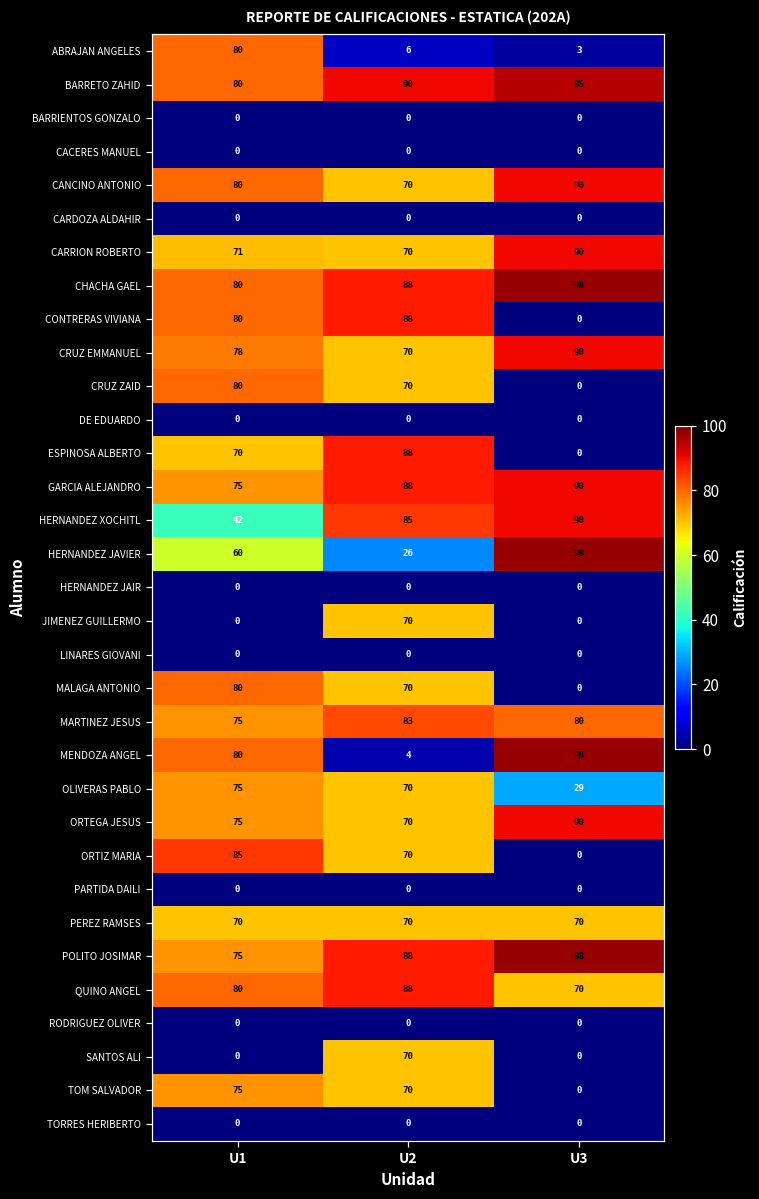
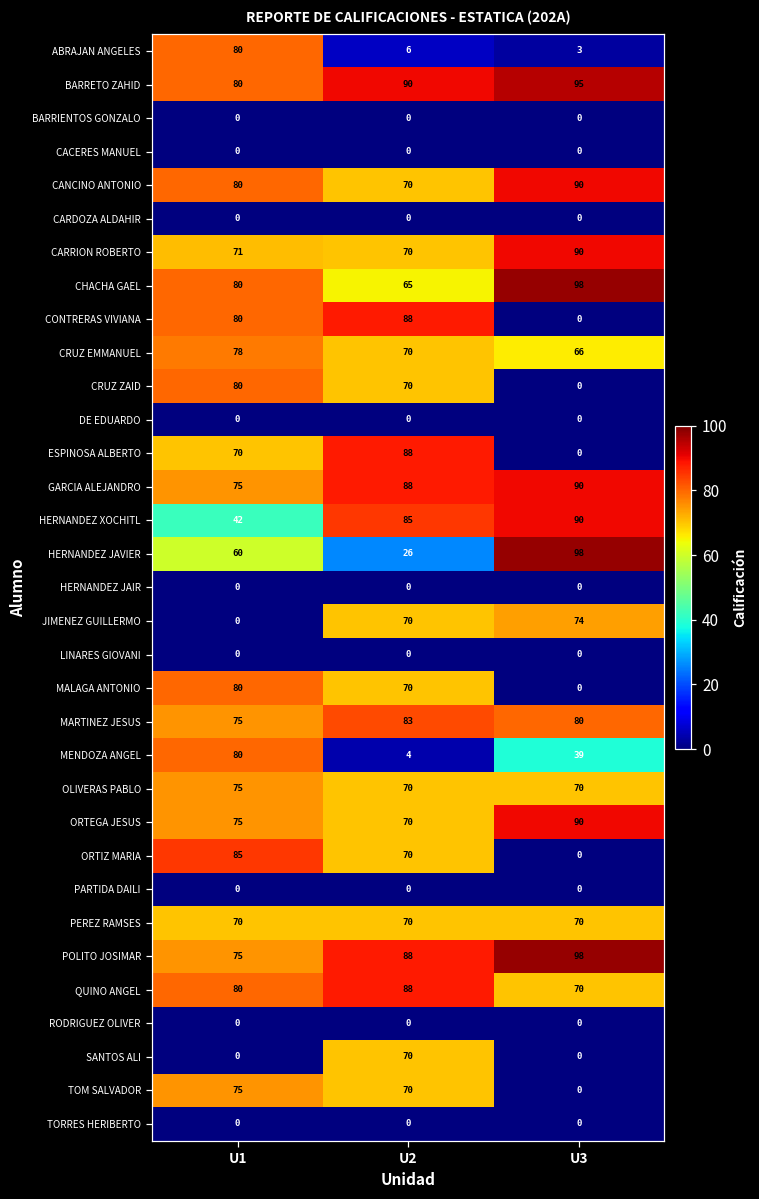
  {
    "ABRAJAN ANGELES": {
      "U1": 80,
      "U2": 6,
      "U3": 3
    },
    "BARRETO ZAHID": {
      "U1": 80,
      "U2": 90,
      "U3": 95
    },
    "BARRIENTOS GONZALO": {
      "U1": 0,
      "U2": 0,
      "U3": 0
    },
    "CACERES MANUEL": {
      "U1": 0,
      "U2": 0,
      "U3": 0
    },
    "CANCINO ANTONIO": {
      "U1": 80,
      "U2": 70,
      "U3": 90
    },
    "CARDOZA ALDAHIR": {
      "U1": 0,
      "U2": 0,
      "U3": 0
    },
    "CARRION ROBERTO": {
      "U1": 71,
      "U2": 70,
      "U3": 90
    },
    "CHACHA GAEL": {
      "U1": 80,
-     "U2": 88,
+     "U2": 65,
      "U3": 98
    },
    "CONTRERAS VIVIANA": {
      "U1": 80,
      "U2": 88,
      "U3": 0
    },
    "CRUZ EMMANUEL": {
      "U1": 78,
      "U2": 70,
-     "U3": 90
+     "U3": 66
    },
    "CRUZ ZAID": {
      "U1": 80,
      "U2": 70,
      "U3": 0
    },
    "DE EDUARDO": {
      "U1": 0,
      "U2": 0,
      "U3": 0
    },
    "ESPINOSA ALBERTO": {
      "U1": 70,
      "U2": 88,
      "U3": 0
    },
    "GARCIA ALEJANDRO": {
      "U1": 75,
      "U2": 88,
      "U3": 90
    },
    "HERNANDEZ XOCHITL": {
      "U1": 42,
      "U2": 85,
      "U3": 90
    },
    "HERNANDEZ JAVIER": {
      "U1": 60,
      "U2": 26,
      "U3": 98
    },
    "HERNANDEZ JAIR": {
      "U1": 0,
      "U2": 0,
      "U3": 0
    },
    "JIMENEZ GUILLERMO": {
      "U1": 0,
      "U2": 70,
-     "U3": 0
+     "U3": 74
    },
    "LINARES GIOVANI": {
      "U1": 0,
      "U2": 0,
      "U3": 0
    },
    "MALAGA ANTONIO": {
      "U1": 80,
      "U2": 70,
      "U3": 0
    },
    "MARTINEZ JESUS": {
      "U1": 75,
      "U2": 83,
      "U3": 80
    },
    "MENDOZA ANGEL": {
      "U1": 80,
      "U2": 4,
-     "U3": 98
+     "U3": 39
    },
    "OLIVERAS PABLO": {
      "U1": 75,
      "U2": 70,
-     "U3": 29
+     "U3": 70
    },
    "ORTEGA JESUS": {
      "U1": 75,
      "U2": 70,
      "U3": 90
    },
    "ORTIZ MARIA": {
      "U1": 85,
      "U2": 70,
      "U3": 0
    },
    "PARTIDA DAILI": {
      "U1": 0,
      "U2": 0,
      "U3": 0
    },
    "PEREZ RAMSES": {
      "U1": 70,
      "U2": 70,
      "U3": 70
    },
    "POLITO JOSIMAR": {
      "U1": 75,
      "U2": 88,
      "U3": 98
    },
    "QUINO ANGEL": {
      "U1": 80,
      "U2": 88,
      "U3": 70
    },
    "RODRIGUEZ OLIVER": {
      "U1": 0,
      "U2": 0,
      "U3": 0
    },
    "SANTOS ALI": {
      "U1": 0,
      "U2": 70,
      "U3": 0
    },
    "TOM SALVADOR": {
      "U1": 75,
      "U2": 70,
      "U3": 0
    },
    "TORRES HERIBERTO": {
      "U1": 0,
      "U2": 0,
      "U3": 0
    }
  }
